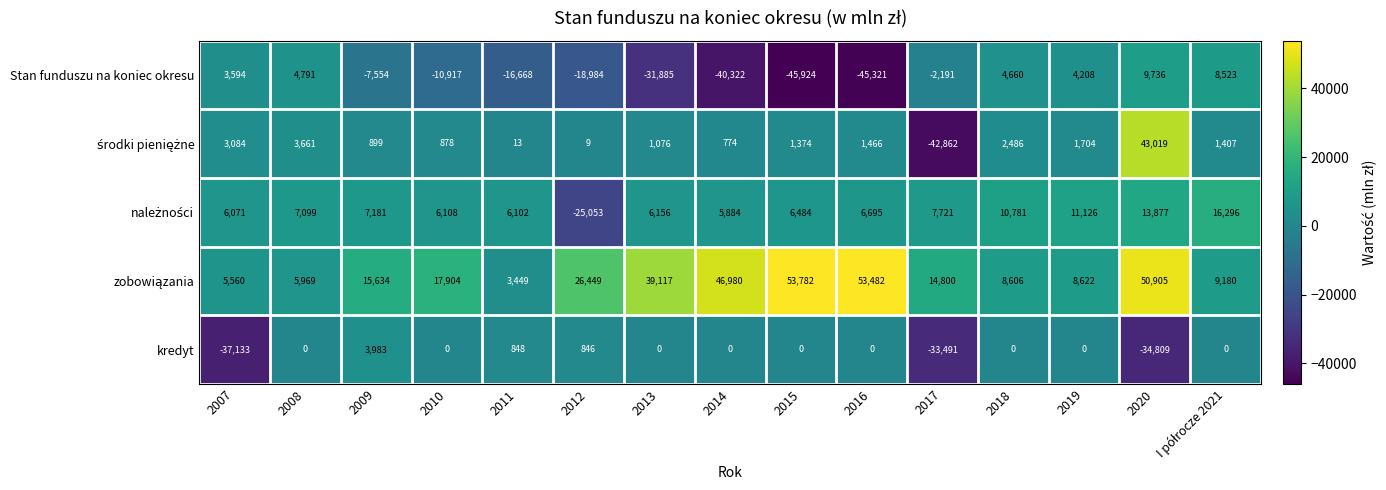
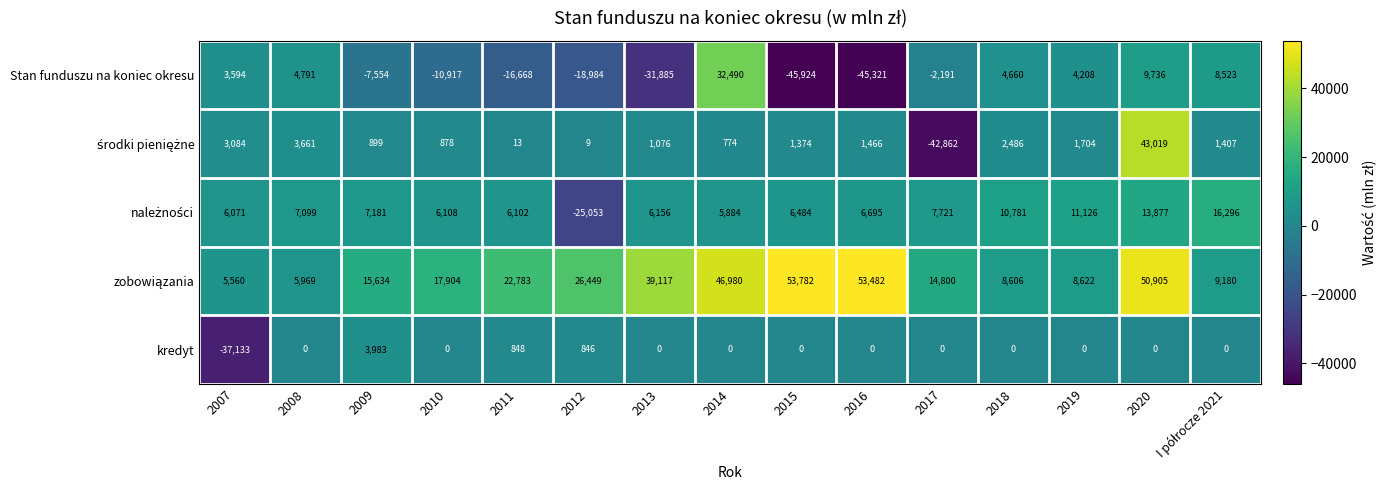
  {
    "Stan funduszu na koniec okresu": {
      "2007": "3,594",
      "2008": "4,791",
      "2009": "-7,554",
      "2010": "-10,917",
      "2011": "-16,668",
      "2012": "-18,984",
      "2013": "-31,885",
-     "2014": "-40,322",
+     "2014": "32,490",
      "2015": "-45,924",
      "2016": "-45,321",
      "2017": "-2,191",
      "2018": "4,660",
      "2019": "4,208",
      "2020": "9,736",
      "I półrocze 2021": "8,523"
    },
    "środki pieniężne": {
      "2007": "3,084",
      "2008": "3,661",
      "2009": "899",
      "2010": "878",
      "2011": "13",
      "2012": "9",
      "2013": "1,076",
      "2014": "774",
      "2015": "1,374",
      "2016": "1,466",
      "2017": "-42,862",
      "2018": "2,486",
      "2019": "1,704",
      "2020": "43,019",
      "I półrocze 2021": "1,407"
    },
    "należności": {
      "2007": "6,071",
      "2008": "7,099",
      "2009": "7,181",
      "2010": "6,108",
      "2011": "6,102",
      "2012": "-25,053",
      "2013": "6,156",
      "2014": "5,884",
      "2015": "6,484",
      "2016": "6,695",
      "2017": "7,721",
      "2018": "10,781",
      "2019": "11,126",
      "2020": "13,877",
      "I półrocze 2021": "16,296"
    },
    "zobowiązania": {
      "2007": "5,560",
      "2008": "5,969",
      "2009": "15,634",
      "2010": "17,904",
-     "2011": "3,449",
+     "2011": "22,783",
      "2012": "26,449",
      "2013": "39,117",
      "2014": "46,980",
      "2015": "53,782",
      "2016": "53,482",
      "2017": "14,800",
      "2018": "8,606",
      "2019": "8,622",
      "2020": "50,905",
      "I półrocze 2021": "9,180"
    },
    "kredyt": {
      "2007": "-37,133",
      "2008": "0",
      "2009": "3,983",
      "2010": "0",
      "2011": "848",
      "2012": "846",
      "2013": "0",
      "2014": "0",
      "2015": "0",
      "2016": "0",
-     "2017": "-33,491",
+     "2017": "0",
      "2018": "0",
      "2019": "0",
-     "2020": "-34,809",
+     "2020": "0",
      "I półrocze 2021": "0"
    }
  }
